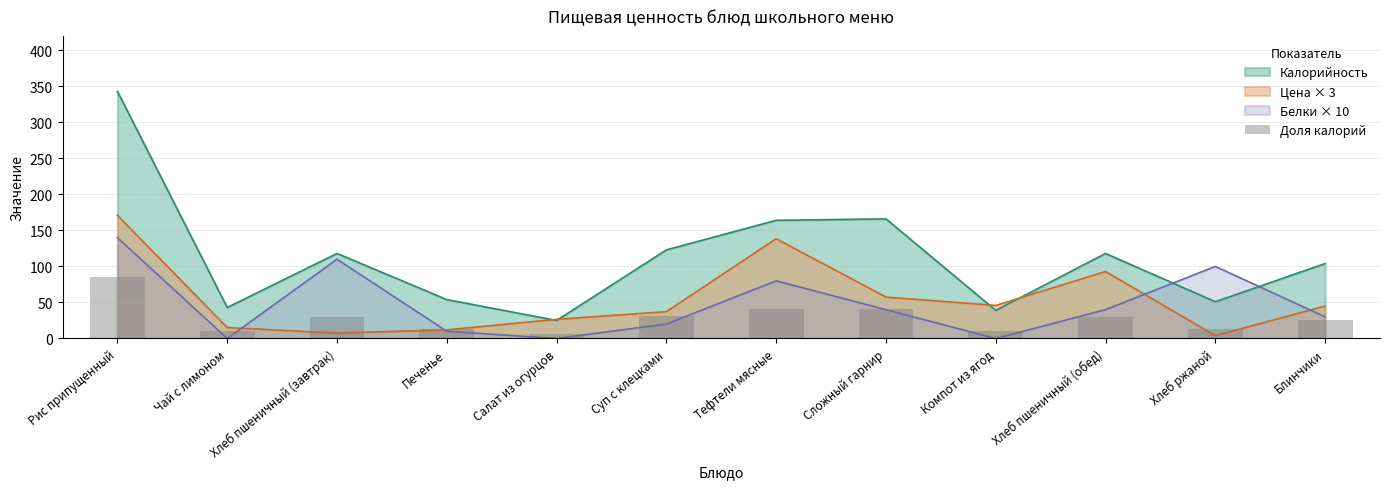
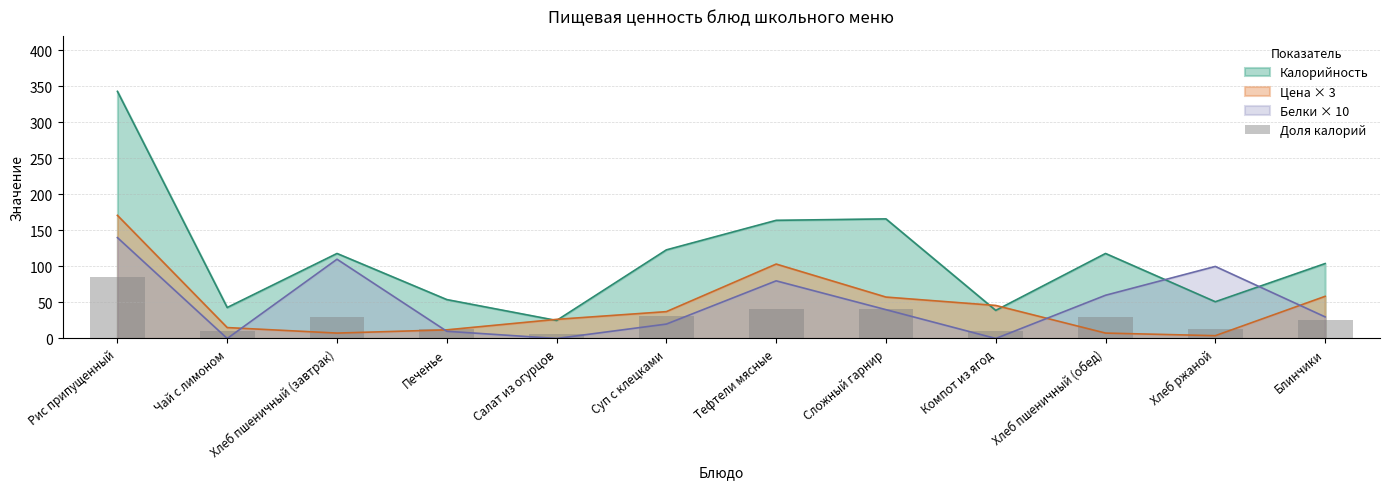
  {
    "Цена × 3": {
      "Рис припущенный": 170,
      "Чай с лимоном": 20,
      "Хлеб пшеничный (завтрак)": 10,
      "Суп с клецками": 40,
-     "Тефтели мясные": 140,
+     "Тефтели мясные": 100,
      "Сложный гарнир": 60,
      "Компот из ягод": 50,
-     "Хлеб пшеничный (обед)": 90,
+     "Хлеб пшеничный (обед)": 10,
      "Хлеб ржаной": 0,
-     "Блинчики": 50
+     "Блинчики": 60
    },
    "Белки × 10": {
      "Рис припущенный": 140,
      "Чай с лимоном": 0,
      "Хлеб пшеничный (завтрак)": 110,
      "Салат из огурцов": 0,
      "Суп с клецками": 20,
      "Тефтели мясные": 80,
      "Сложный гарнир": 40,
      "Компот из ягод": 0,
-     "Хлеб пшеничный (обед)": 40,
+     "Хлеб пшеничный (обед)": 60,
      "Хлеб ржаной": 100,
      "Блинчики": 30
    }
  }
